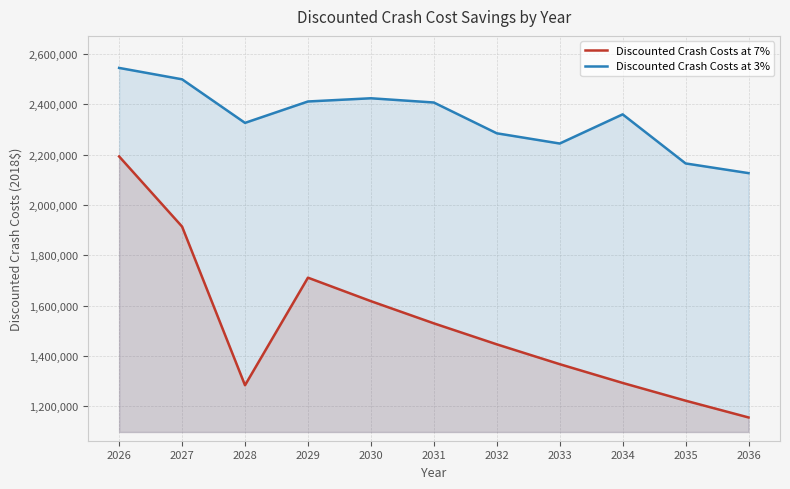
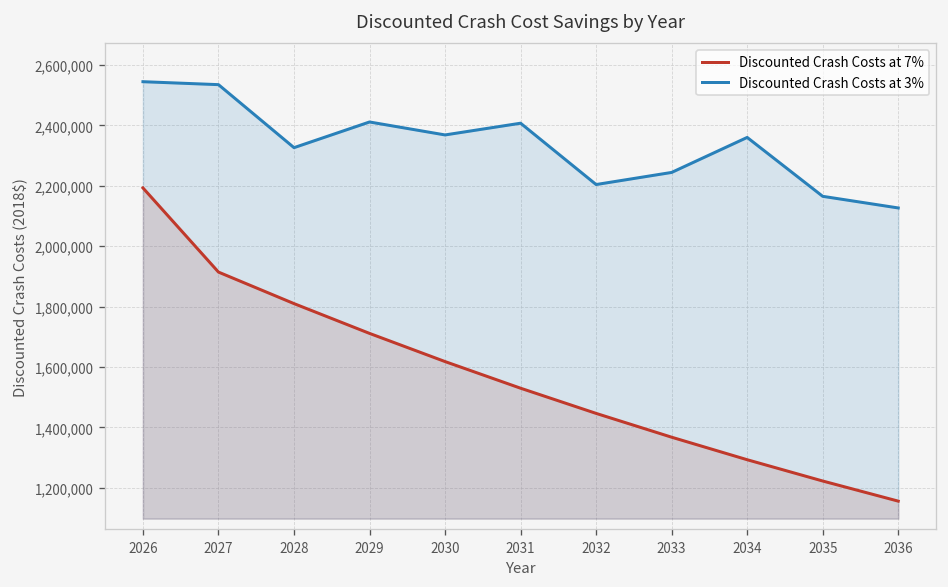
  {
    "Discounted Crash Costs at 7%": {
      "2026": "2,190,000",
      "2027": "1,910,000",
-     "2028": "1,280,000",
+     "2028": "1,810,000",
      "2029": "1,710,000",
      "2030": "1,620,000",
      "2031": "1,530,000",
      "2032": "1,450,000",
      "2033": "1,370,000",
      "2034": "1,290,000",
      "2035": "1,220,000",
      "2036": "1,160,000"
    },
    "Discounted Crash Costs at 3%": {
      "2026": "2,540,000",
-     "2027": "2,500,000",
+     "2027": "2,540,000",
      "2028": "2,330,000",
      "2029": "2,410,000",
-     "2030": "2,420,000",
+     "2030": "2,370,000",
      "2031": "2,410,000",
-     "2032": "2,290,000",
+     "2032": "2,200,000",
      "2033": "2,240,000",
      "2034": "2,360,000",
      "2035": "2,170,000",
      "2036": "2,130,000"
    }
  }
